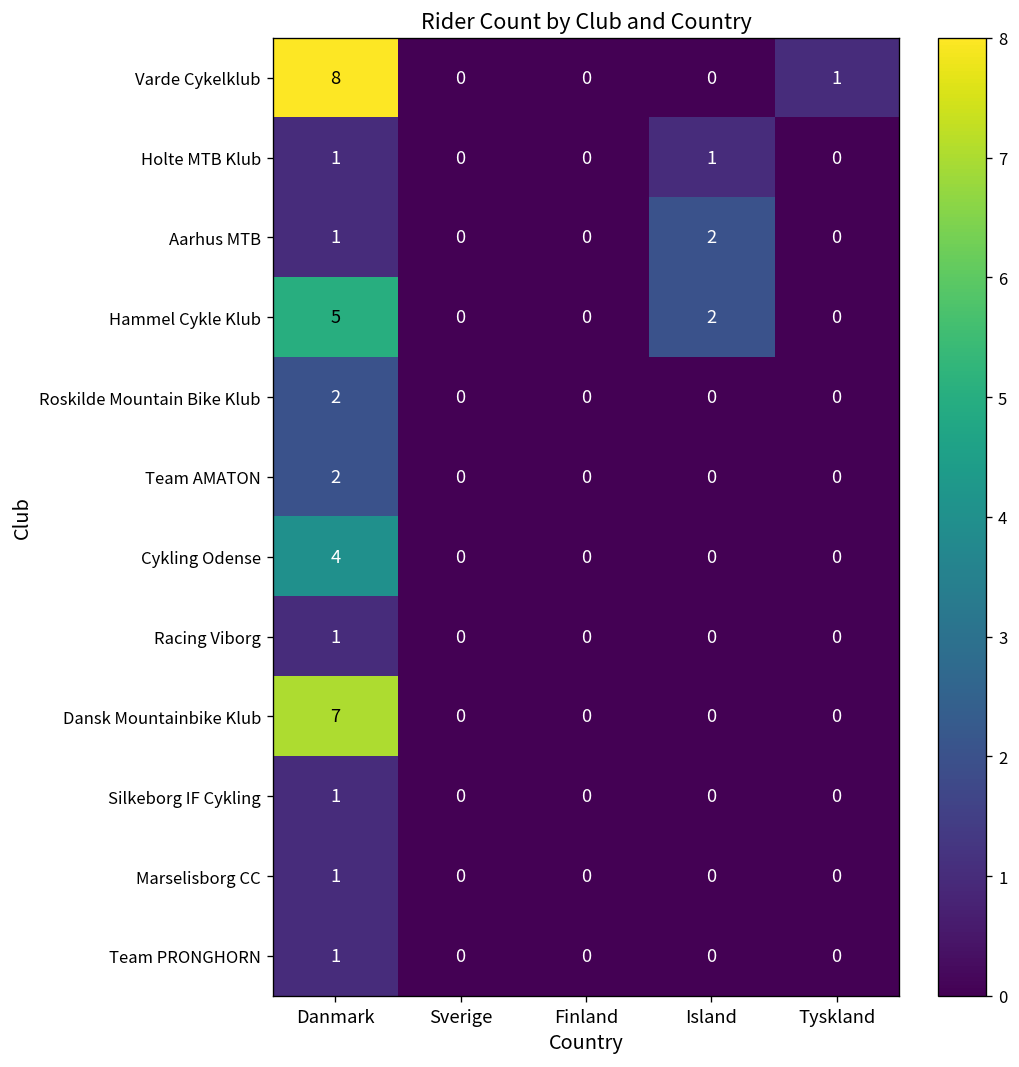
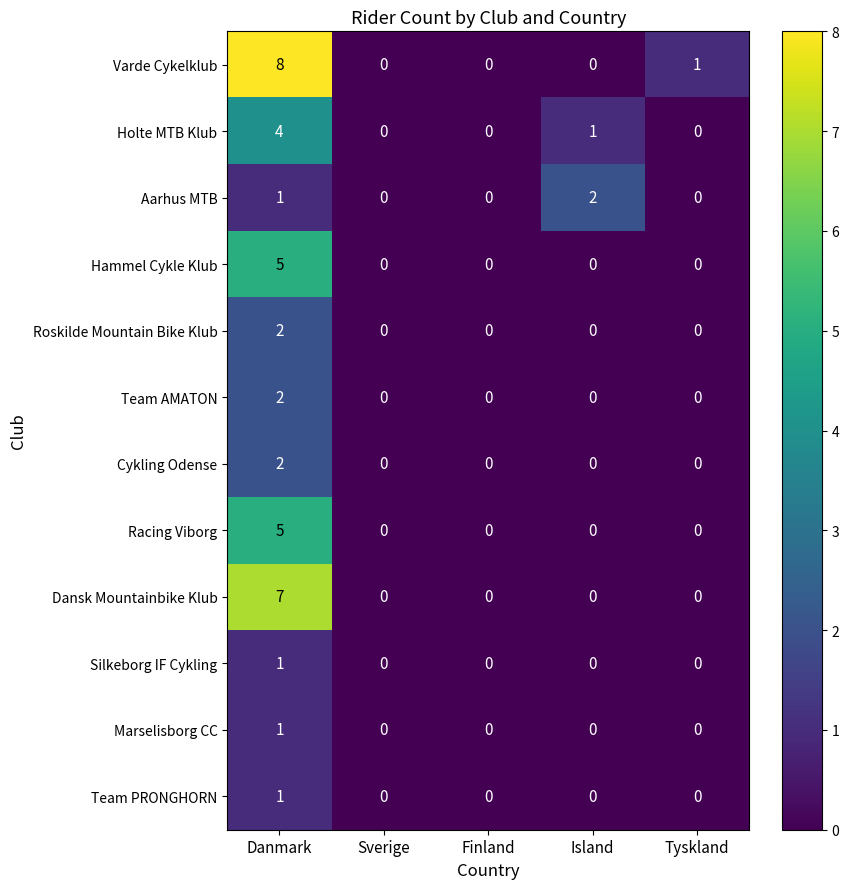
  {
    "Varde Cykelklub": {
      "Danmark": 8,
      "Sverige": 0,
      "Finland": 0,
      "Island": 0,
      "Tyskland": 1
    },
    "Holte MTB Klub": {
-     "Danmark": 1,
+     "Danmark": 4,
      "Sverige": 0,
      "Finland": 0,
      "Island": 1,
      "Tyskland": 0
    },
    "Aarhus MTB": {
      "Danmark": 1,
      "Sverige": 0,
      "Finland": 0,
      "Island": 2,
      "Tyskland": 0
    },
    "Hammel Cykle Klub": {
      "Danmark": 5,
      "Sverige": 0,
      "Finland": 0,
-     "Island": 2,
+     "Island": 0,
      "Tyskland": 0
    },
    "Roskilde Mountain Bike Klub": {
      "Danmark": 2,
      "Sverige": 0,
      "Finland": 0,
      "Island": 0,
      "Tyskland": 0
    },
    "Team AMATON": {
      "Danmark": 2,
      "Sverige": 0,
      "Finland": 0,
      "Island": 0,
      "Tyskland": 0
    },
    "Cykling Odense": {
-     "Danmark": 4,
+     "Danmark": 2,
      "Sverige": 0,
      "Finland": 0,
      "Island": 0,
      "Tyskland": 0
    },
    "Racing Viborg": {
-     "Danmark": 1,
+     "Danmark": 5,
      "Sverige": 0,
      "Finland": 0,
      "Island": 0,
      "Tyskland": 0
    },
    "Dansk Mountainbike Klub": {
      "Danmark": 7,
      "Sverige": 0,
      "Finland": 0,
      "Island": 0,
      "Tyskland": 0
    },
    "Silkeborg IF Cykling": {
      "Danmark": 1,
      "Sverige": 0,
      "Finland": 0,
      "Island": 0,
      "Tyskland": 0
    },
    "Marselisborg CC": {
      "Danmark": 1,
      "Sverige": 0,
      "Finland": 0,
      "Island": 0,
      "Tyskland": 0
    },
    "Team PRONGHORN": {
      "Danmark": 1,
      "Sverige": 0,
      "Finland": 0,
      "Island": 0,
      "Tyskland": 0
    }
  }
